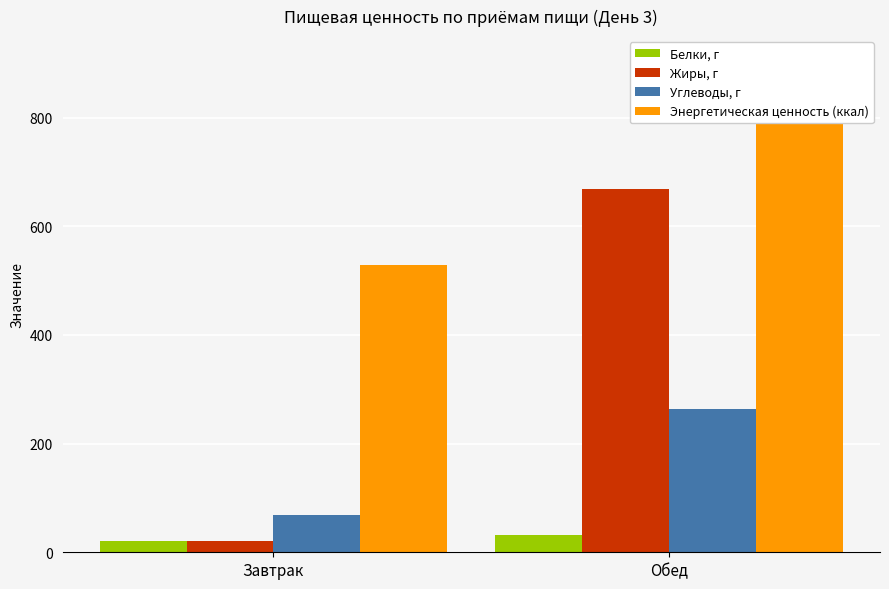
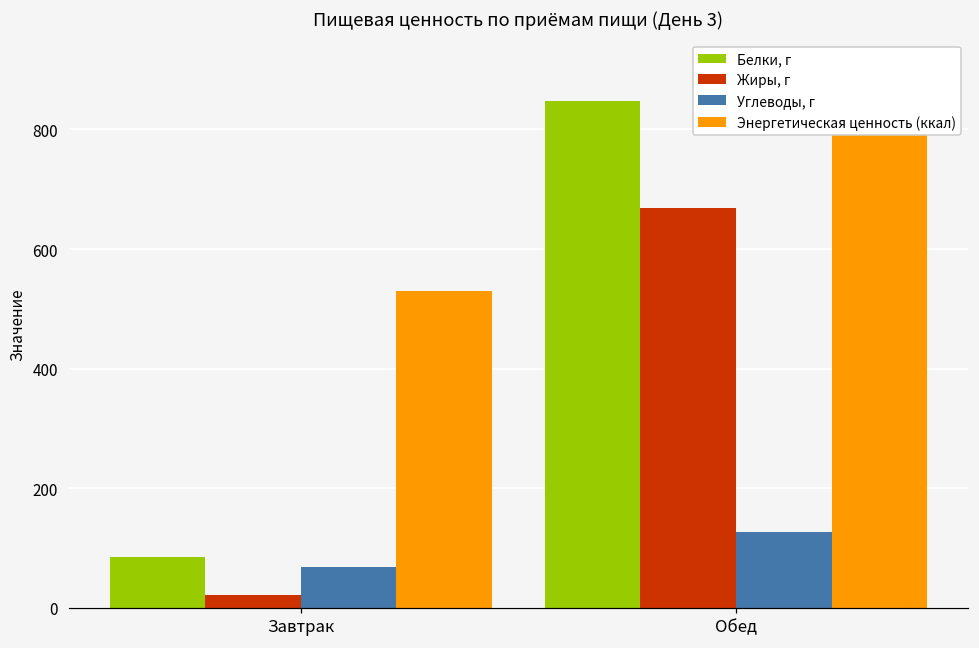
  {
    "Белки, г": {
-     "Завтрак": 20,
-     "Обед": 30
+     "Завтрак": 80,
+     "Обед": 850
    },
    "Жиры, г": {
      "Завтрак": 20,
      "Обед": 670
    },
    "Углеводы, г": {
      "Завтрак": 70,
-     "Обед": 260
+     "Обед": 130
    },
    "Энергетическая ценность (ккал)": {
      "Завтрак": 530
    }
  }
